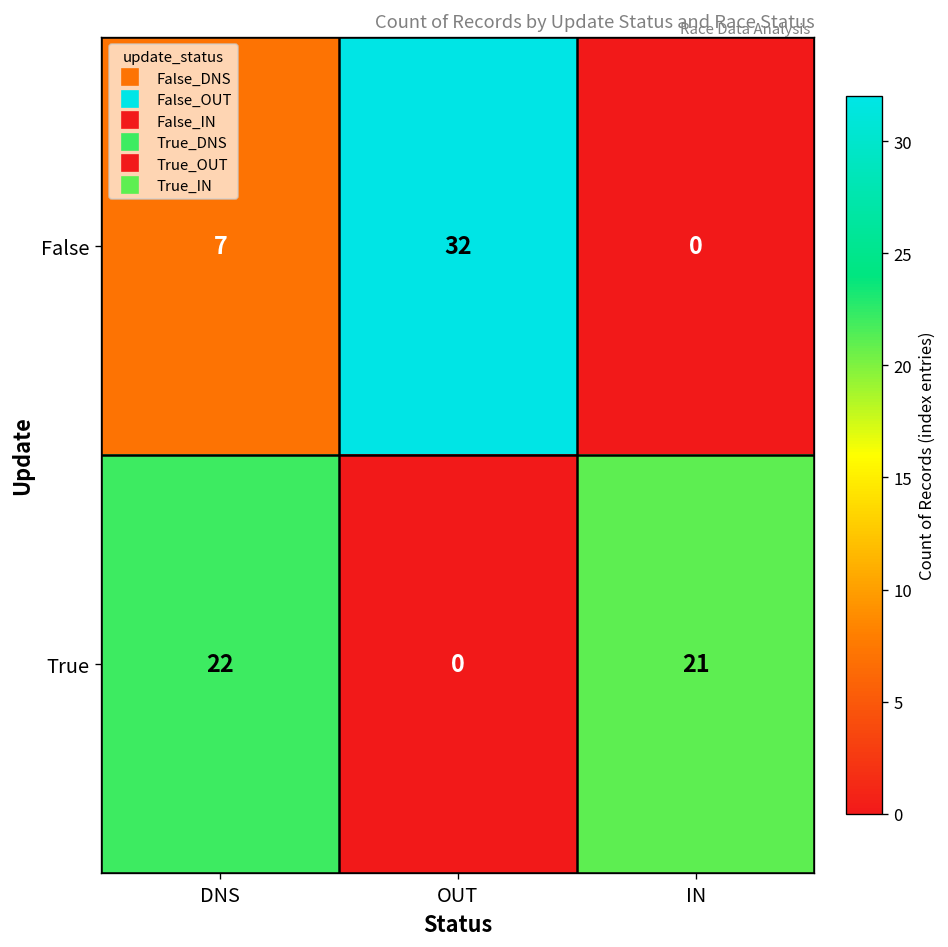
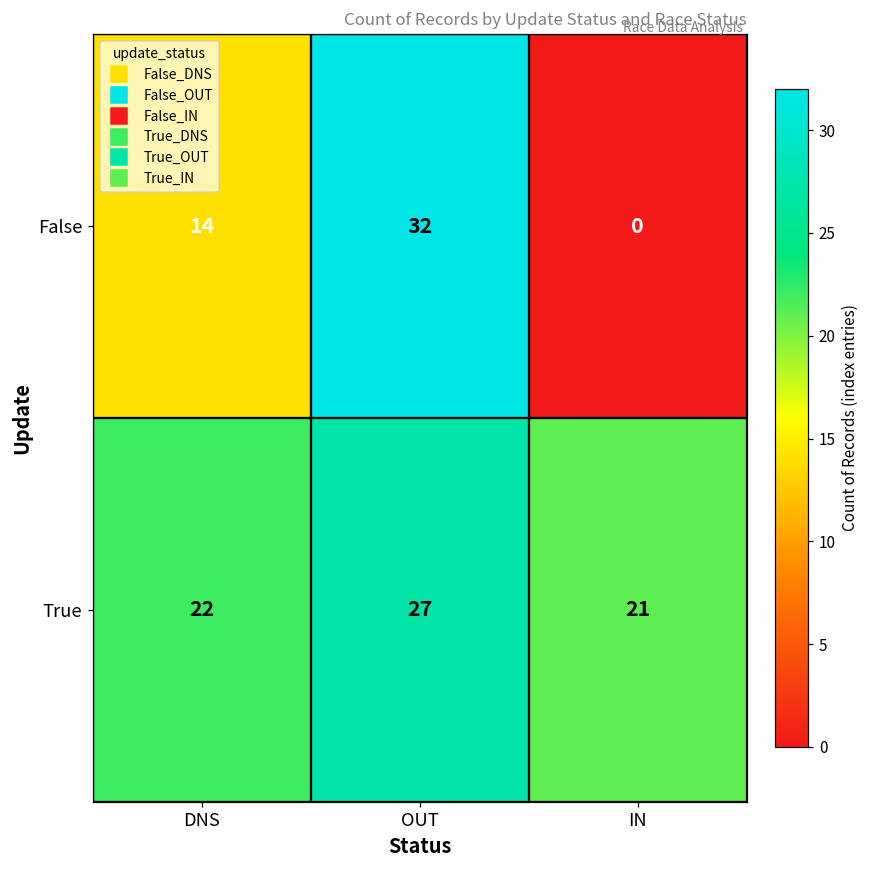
  {
    "False": {
-     "DNS": 7,
+     "DNS": 14,
      "OUT": 32,
      "IN": 0
    },
    "True": {
      "DNS": 22,
-     "OUT": 0,
+     "OUT": 27,
      "IN": 21
    }
  }
